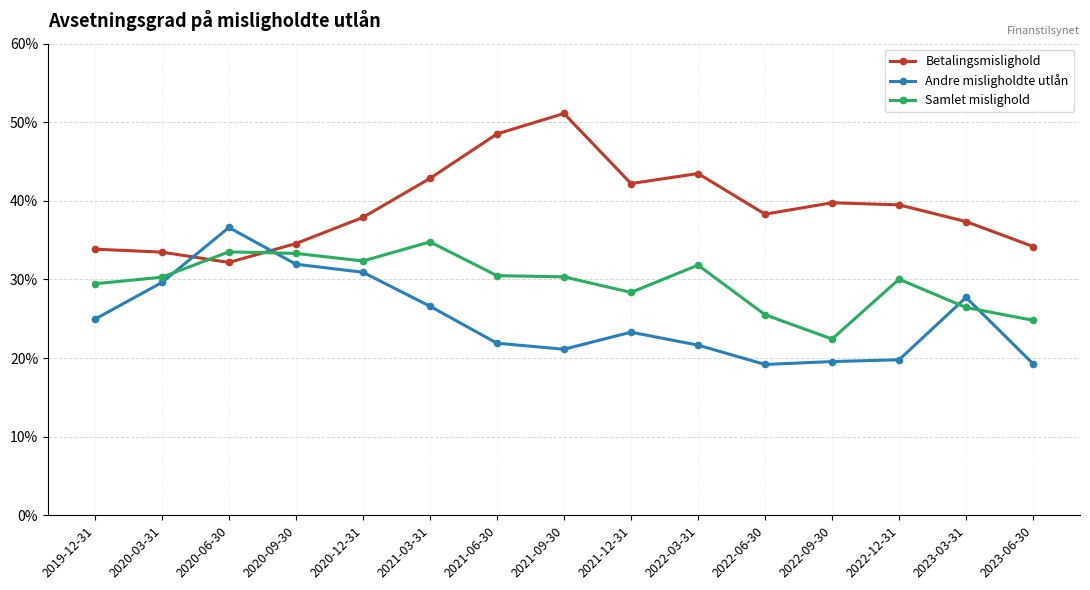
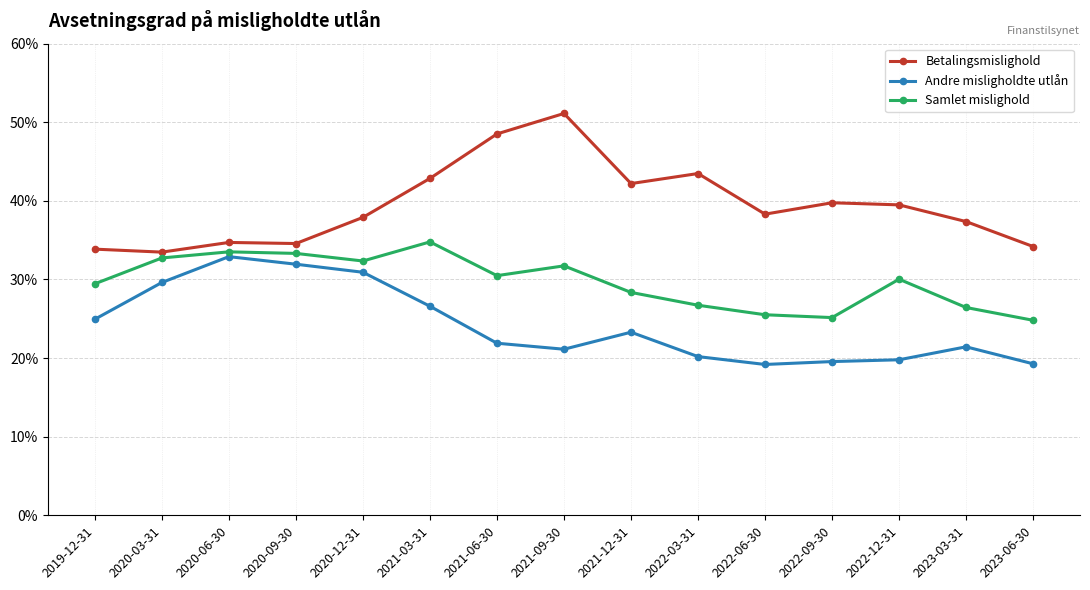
  {
    "Betalingsmislighold": {
      "2019-12-31": "34%",
      "2020-03-31": "33%",
-     "2020-06-30": "32%",
+     "2020-06-30": "35%",
      "2020-09-30": "35%",
      "2020-12-31": "38%",
      "2021-03-31": "43%",
      "2021-06-30": "49%",
      "2021-09-30": "51%",
      "2021-12-31": "42%",
      "2022-03-31": "43%",
      "2022-06-30": "38%",
      "2022-09-30": "40%",
      "2022-12-31": "39%",
      "2023-03-31": "37%",
      "2023-06-30": "34%"
    },
    "Andre misligholdte utlån": {
      "2019-12-31": "25%",
      "2020-03-31": "30%",
-     "2020-06-30": "37%",
+     "2020-06-30": "33%",
      "2020-09-30": "32%",
      "2020-12-31": "31%",
      "2021-03-31": "27%",
      "2021-06-30": "22%",
      "2021-09-30": "21%",
      "2021-12-31": "23%",
-     "2022-03-31": "22%",
+     "2022-03-31": "20%",
      "2022-06-30": "19%",
      "2022-09-30": "20%",
      "2022-12-31": "20%",
-     "2023-03-31": "28%",
+     "2023-03-31": "21%",
      "2023-06-30": "19%"
    },
    "Samlet mislighold": {
      "2019-12-31": "29%",
-     "2020-03-31": "30%",
+     "2020-03-31": "33%",
      "2020-06-30": "34%",
      "2020-09-30": "33%",
      "2020-12-31": "32%",
      "2021-03-31": "35%",
      "2021-06-30": "30%",
-     "2021-09-30": "30%",
+     "2021-09-30": "32%",
      "2021-12-31": "28%",
-     "2022-03-31": "32%",
+     "2022-03-31": "27%",
      "2022-06-30": "26%",
-     "2022-09-30": "22%",
+     "2022-09-30": "25%",
      "2022-12-31": "30%",
      "2023-03-31": "26%",
      "2023-06-30": "25%"
    }
  }
